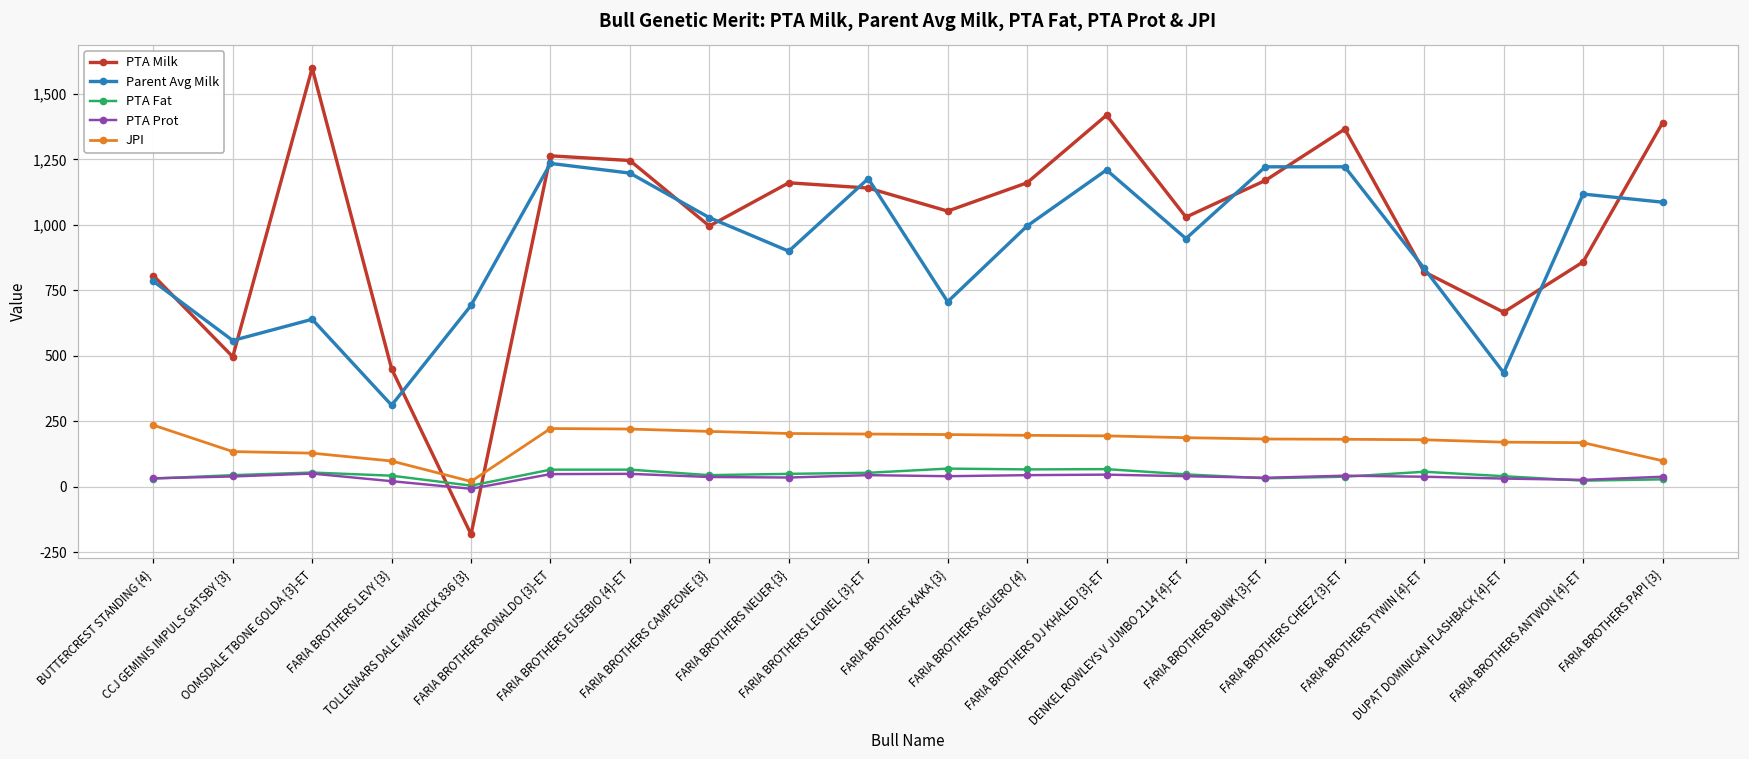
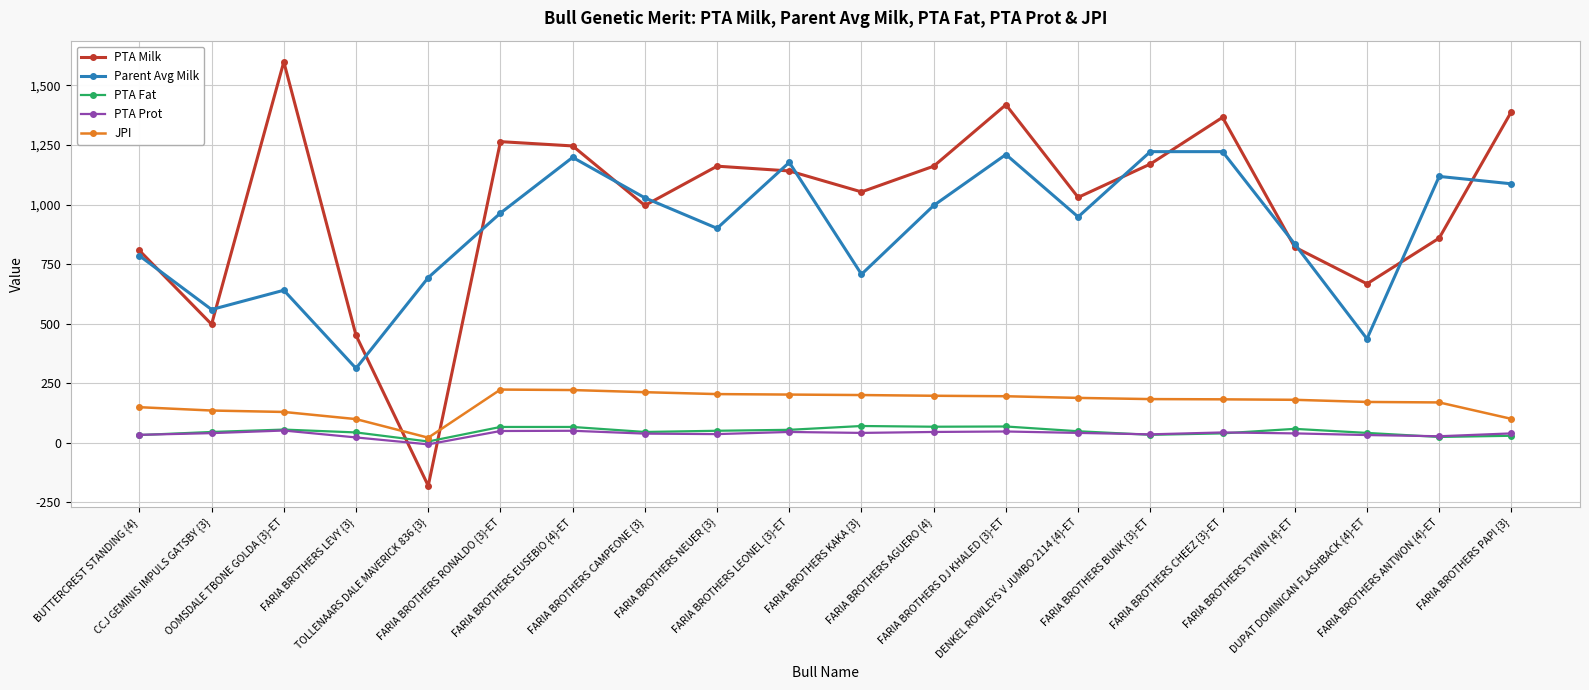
  {
    "PTA Milk": {
      "BUTTERCREST STANDING {4}": "810",
      "CCJ GEMINIS IMPULS GATSBY {3}": "500",
      "OOMSDALE TBONE GOLDA {3}-ET": "1,600",
      "FARIA BROTHERS LEVY {3}": "450",
      "TOLLENAARS DALE MAVERICK 836 {3}": "-180",
      "FARIA BROTHERS RONALDO {3}-ET": "1,260",
      "FARIA BROTHERS EUSEBIO {4}-ET": "1,250",
      "FARIA BROTHERS CAMPEONE {3}": "1,000",
      "FARIA BROTHERS NEUER {3}": "1,160",
      "FARIA BROTHERS LEONEL {3}-ET": "1,140",
      "FARIA BROTHERS KAKA {3}": "1,050",
      "FARIA BROTHERS AGUERO {4}": "1,160",
      "FARIA BROTHERS DJ KHALED {3}-ET": "1,420",
      "DENKEL ROWLEYS V JUMBO 2114 {4}-ET": "1,030",
      "FARIA BROTHERS BUNK {3}-ET": "1,170",
      "FARIA BROTHERS CHEEZ {3}-ET": "1,370",
      "FARIA BROTHERS TYWIN {4}-ET": "820",
      "DUPAT DOMINICAN FLASHBACK {4}-ET": "670",
      "FARIA BROTHERS ANTWON {4}-ET": "860",
      "FARIA BROTHERS PAPI {3}": "1,390"
    },
    "Parent Avg Milk": {
      "BUTTERCREST STANDING {4}": "790",
      "CCJ GEMINIS IMPULS GATSBY {3}": "560",
      "OOMSDALE TBONE GOLDA {3}-ET": "640",
      "FARIA BROTHERS LEVY {3}": "310",
      "TOLLENAARS DALE MAVERICK 836 {3}": "690",
-     "FARIA BROTHERS RONALDO {3}-ET": "1,240",
+     "FARIA BROTHERS RONALDO {3}-ET": "960",
      "FARIA BROTHERS EUSEBIO {4}-ET": "1,200",
      "FARIA BROTHERS CAMPEONE {3}": "1,030",
      "FARIA BROTHERS NEUER {3}": "900",
      "FARIA BROTHERS LEONEL {3}-ET": "1,180",
      "FARIA BROTHERS KAKA {3}": "710",
      "FARIA BROTHERS AGUERO {4}": "1,000",
      "FARIA BROTHERS DJ KHALED {3}-ET": "1,210",
      "DENKEL ROWLEYS V JUMBO 2114 {4}-ET": "950",
      "FARIA BROTHERS BUNK {3}-ET": "1,220",
      "FARIA BROTHERS CHEEZ {3}-ET": "1,220",
      "FARIA BROTHERS TYWIN {4}-ET": "830",
      "DUPAT DOMINICAN FLASHBACK {4}-ET": "440",
      "FARIA BROTHERS ANTWON {4}-ET": "1,120",
      "FARIA BROTHERS PAPI {3}": "1,090"
    },
    "PTA Fat": {
      "FARIA BROTHERS LEVY {3}": "40",
      "TOLLENAARS DALE MAVERICK 836 {3}": "10",
      "FARIA BROTHERS RONALDO {3}-ET": "70",
      "FARIA BROTHERS EUSEBIO {4}-ET": "70",
      "FARIA BROTHERS NEUER {3}": "50",
      "FARIA BROTHERS KAKA {3}": "70",
      "FARIA BROTHERS AGUERO {4}": "70",
      "FARIA BROTHERS DJ KHALED {3}-ET": "70",
      "FARIA BROTHERS TYWIN {4}-ET": "60"
    },
    "PTA Prot": {
      "FARIA BROTHERS LEVY {3}": "20",
      "TOLLENAARS DALE MAVERICK 836 {3}": "-10",
      "FARIA BROTHERS RONALDO {3}-ET": "50",
      "FARIA BROTHERS EUSEBIO {4}-ET": "50",
      "FARIA BROTHERS NEUER {3}": "40",
      "FARIA BROTHERS KAKA {3}": "40",
      "FARIA BROTHERS AGUERO {4}": "50",
      "FARIA BROTHERS DJ KHALED {3}-ET": "50",
      "FARIA BROTHERS TYWIN {4}-ET": "40"
    },
    "JPI": {
-     "BUTTERCREST STANDING {4}": "240",
+     "BUTTERCREST STANDING {4}": "150",
      "CCJ GEMINIS IMPULS GATSBY {3}": "140",
      "OOMSDALE TBONE GOLDA {3}-ET": "130",
      "FARIA BROTHERS LEVY {3}": "100",
      "TOLLENAARS DALE MAVERICK 836 {3}": "20",
      "FARIA BROTHERS RONALDO {3}-ET": "220",
      "FARIA BROTHERS EUSEBIO {4}-ET": "220",
      "FARIA BROTHERS CAMPEONE {3}": "210",
      "FARIA BROTHERS NEUER {3}": "200",
      "FARIA BROTHERS LEONEL {3}-ET": "200",
      "FARIA BROTHERS KAKA {3}": "200",
      "FARIA BROTHERS AGUERO {4}": "200",
      "FARIA BROTHERS DJ KHALED {3}-ET": "200",
      "DENKEL ROWLEYS V JUMBO 2114 {4}-ET": "190",
      "FARIA BROTHERS BUNK {3}-ET": "180",
      "FARIA BROTHERS CHEEZ {3}-ET": "180",
      "FARIA BROTHERS TYWIN {4}-ET": "180",
      "DUPAT DOMINICAN FLASHBACK {4}-ET": "170",
      "FARIA BROTHERS ANTWON {4}-ET": "170",
      "FARIA BROTHERS PAPI {3}": "100"
    }
  }
